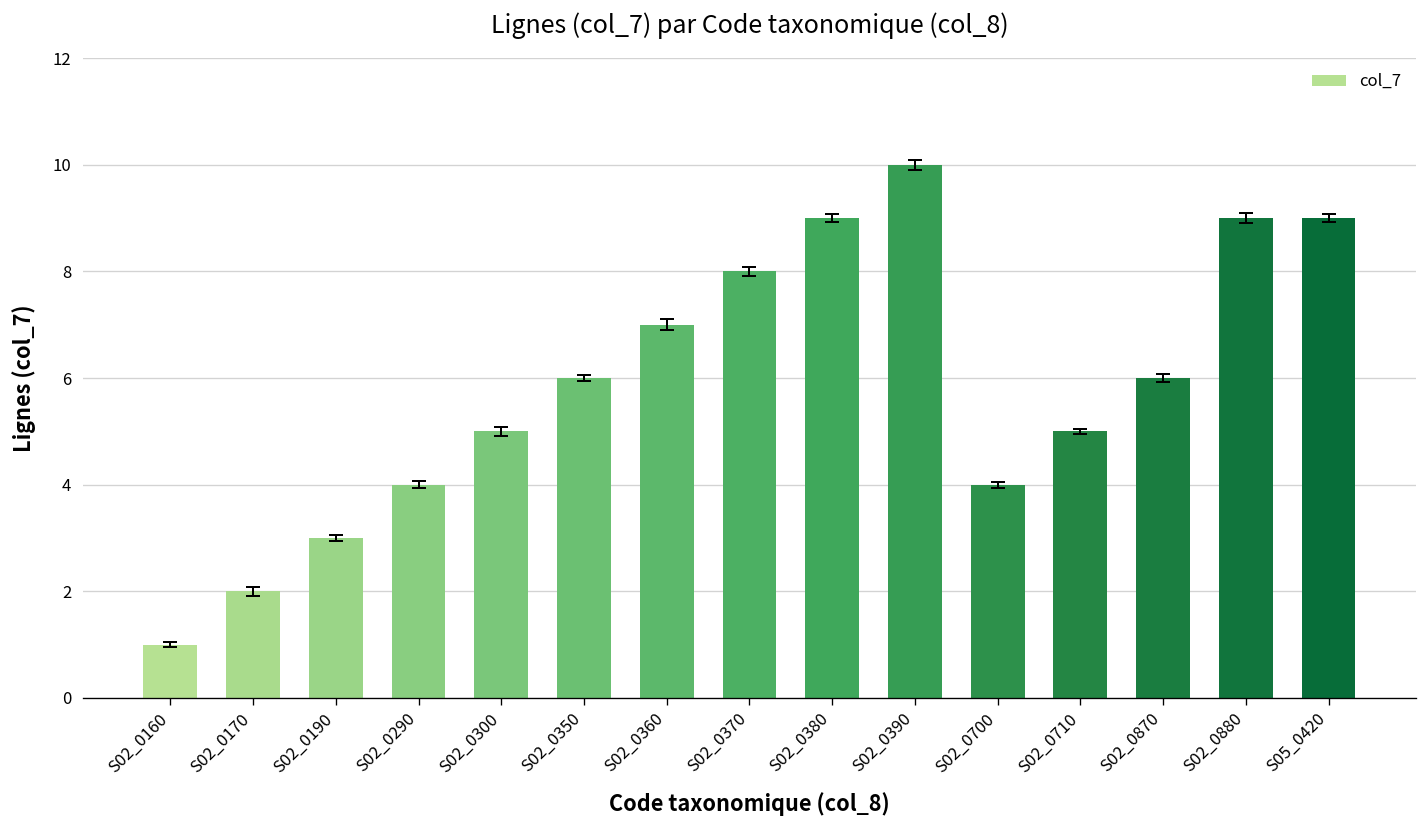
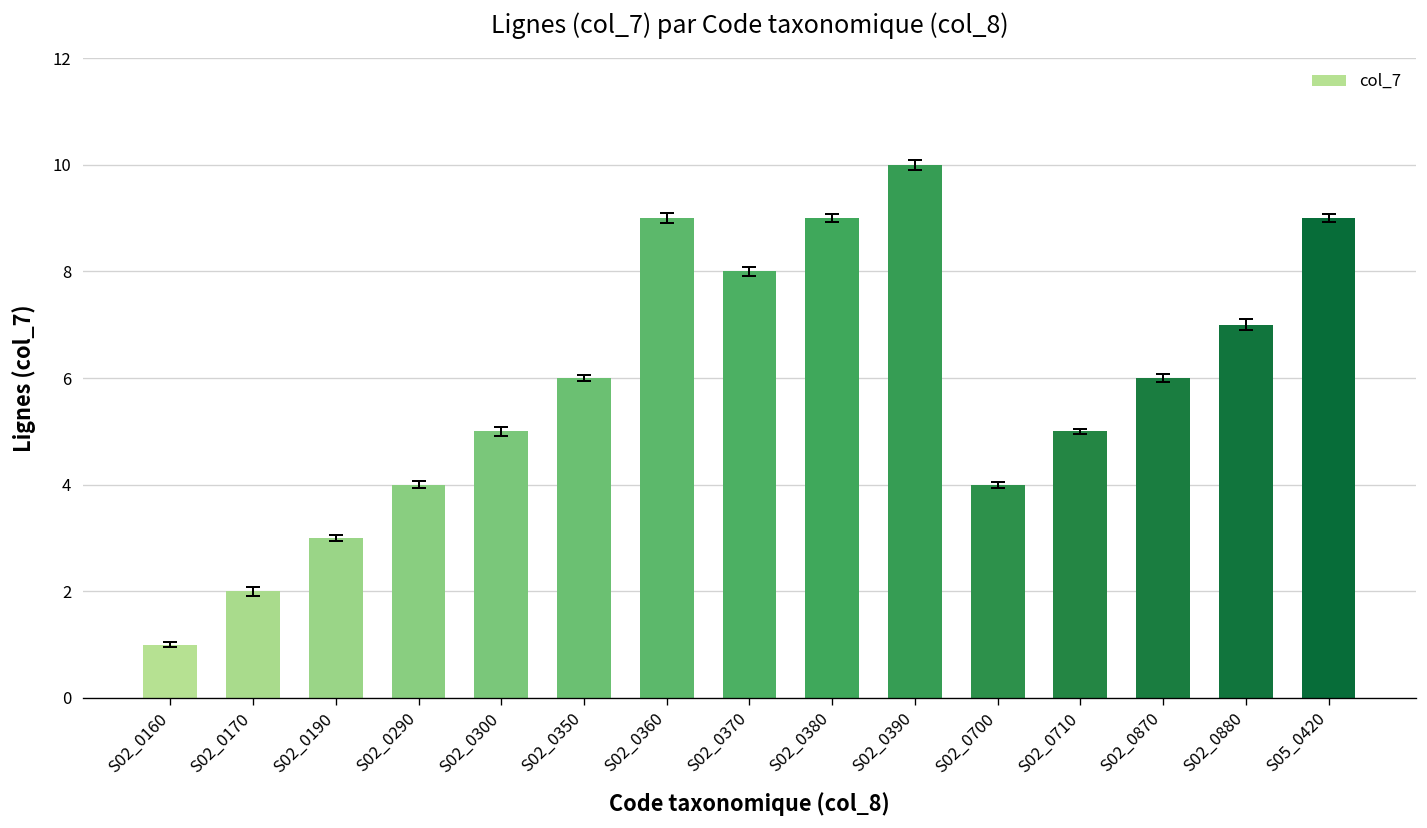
  {
    "col_7": {
      "S02_0160": 1,
      "S02_0170": 2,
      "S02_0190": 3,
      "S02_0290": 4,
      "S02_0300": 5,
      "S02_0350": 6,
-     "S02_0360": 7,
+     "S02_0360": 9,
      "S02_0370": 8,
      "S02_0380": 9,
      "S02_0390": 10,
      "S02_0700": 4,
      "S02_0710": 5,
      "S02_0870": 6,
-     "S02_0880": 9,
+     "S02_0880": 7,
      "S05_0420": 9
    }
  }
